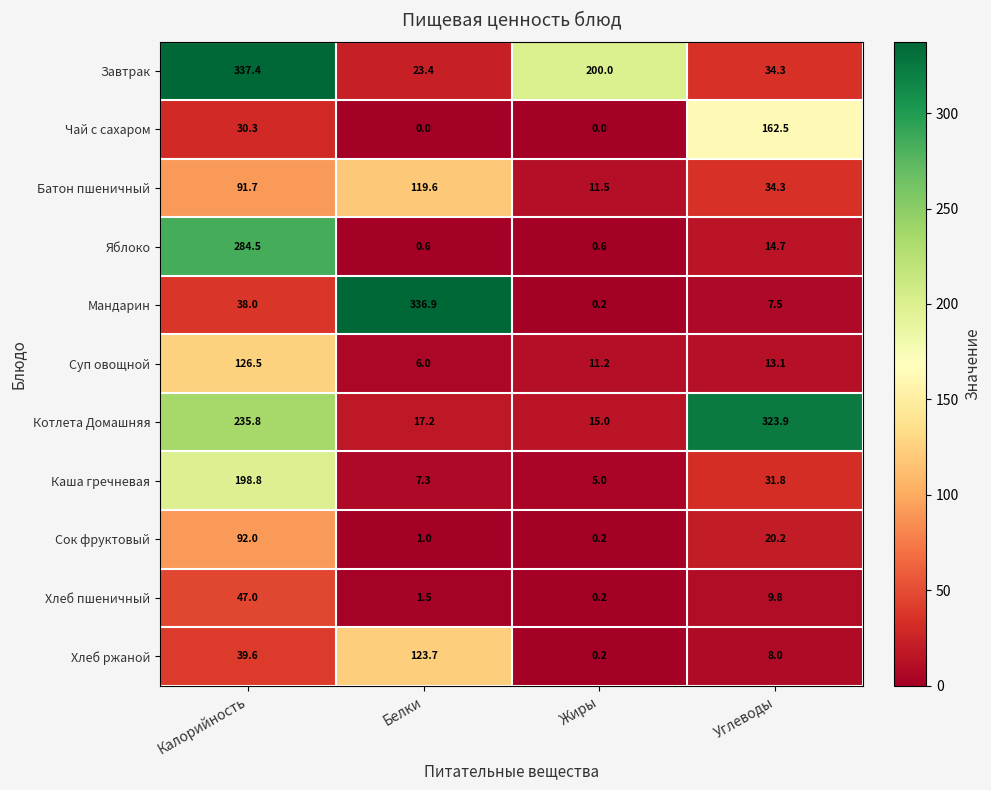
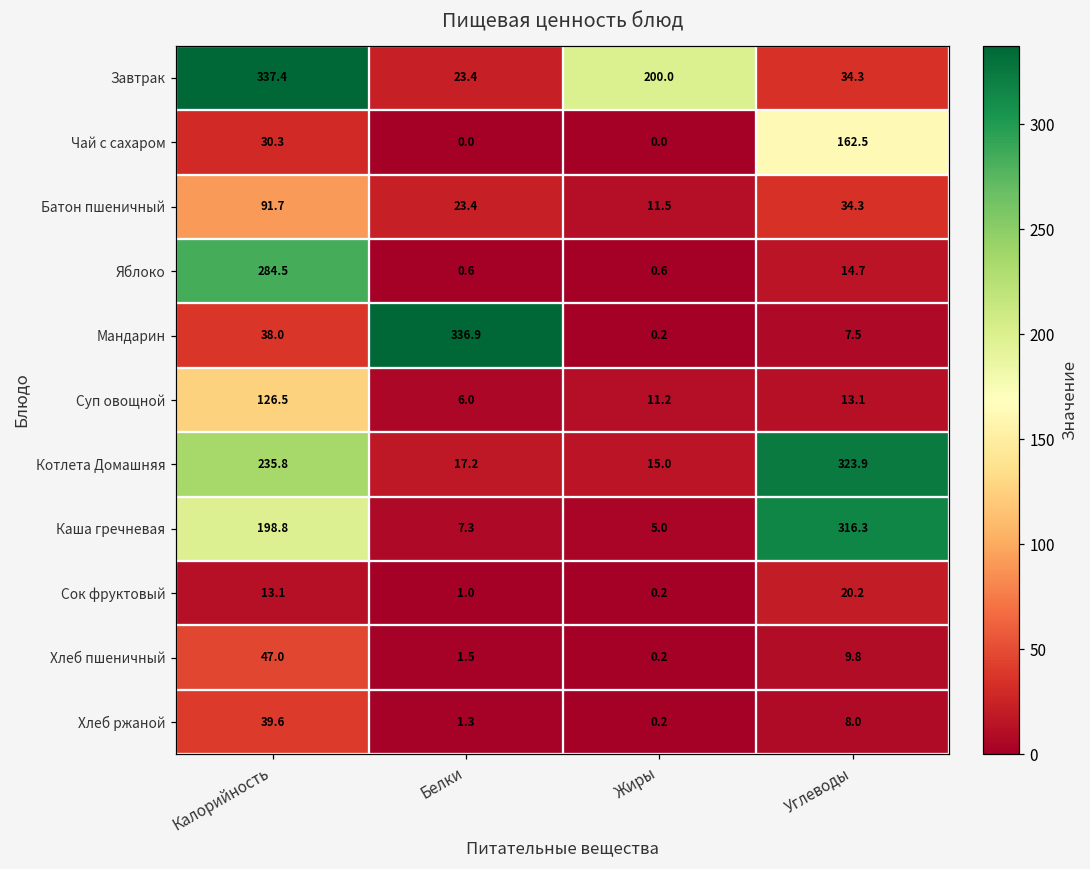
  {
    "Завтрак": {
      "Калорийность": 337.4,
      "Белки": 23.4,
      "Жиры": 200.0,
      "Углеводы": 34.3
    },
    "Чай с сахаром": {
      "Калорийность": 30.3,
      "Белки": 0.0,
      "Жиры": 0.0,
      "Углеводы": 162.5
    },
    "Батон пшеничный": {
      "Калорийность": 91.7,
-     "Белки": 119.6,
+     "Белки": 23.4,
      "Жиры": 11.5,
      "Углеводы": 34.3
    },
    "Яблоко": {
      "Калорийность": 284.5,
      "Белки": 0.6,
      "Жиры": 0.6,
      "Углеводы": 14.7
    },
    "Мандарин": {
      "Калорийность": 38.0,
      "Белки": 336.9,
      "Жиры": 0.2,
      "Углеводы": 7.5
    },
    "Суп овощной": {
      "Калорийность": 126.5,
      "Белки": 6.0,
      "Жиры": 11.2,
      "Углеводы": 13.1
    },
    "Котлета Домашняя": {
      "Калорийность": 235.8,
      "Белки": 17.2,
      "Жиры": 15.0,
      "Углеводы": 323.9
    },
    "Каша гречневая": {
      "Калорийность": 198.8,
      "Белки": 7.3,
      "Жиры": 5.0,
-     "Углеводы": 31.8
+     "Углеводы": 316.3
    },
    "Сок фруктовый": {
-     "Калорийность": 92.0,
+     "Калорийность": 13.1,
      "Белки": 1.0,
      "Жиры": 0.2,
      "Углеводы": 20.2
    },
    "Хлеб пшеничный": {
      "Калорийность": 47.0,
      "Белки": 1.5,
      "Жиры": 0.2,
      "Углеводы": 9.8
    },
    "Хлеб ржаной": {
      "Калорийность": 39.6,
-     "Белки": 123.7,
+     "Белки": 1.3,
      "Жиры": 0.2,
      "Углеводы": 8.0
    }
  }
